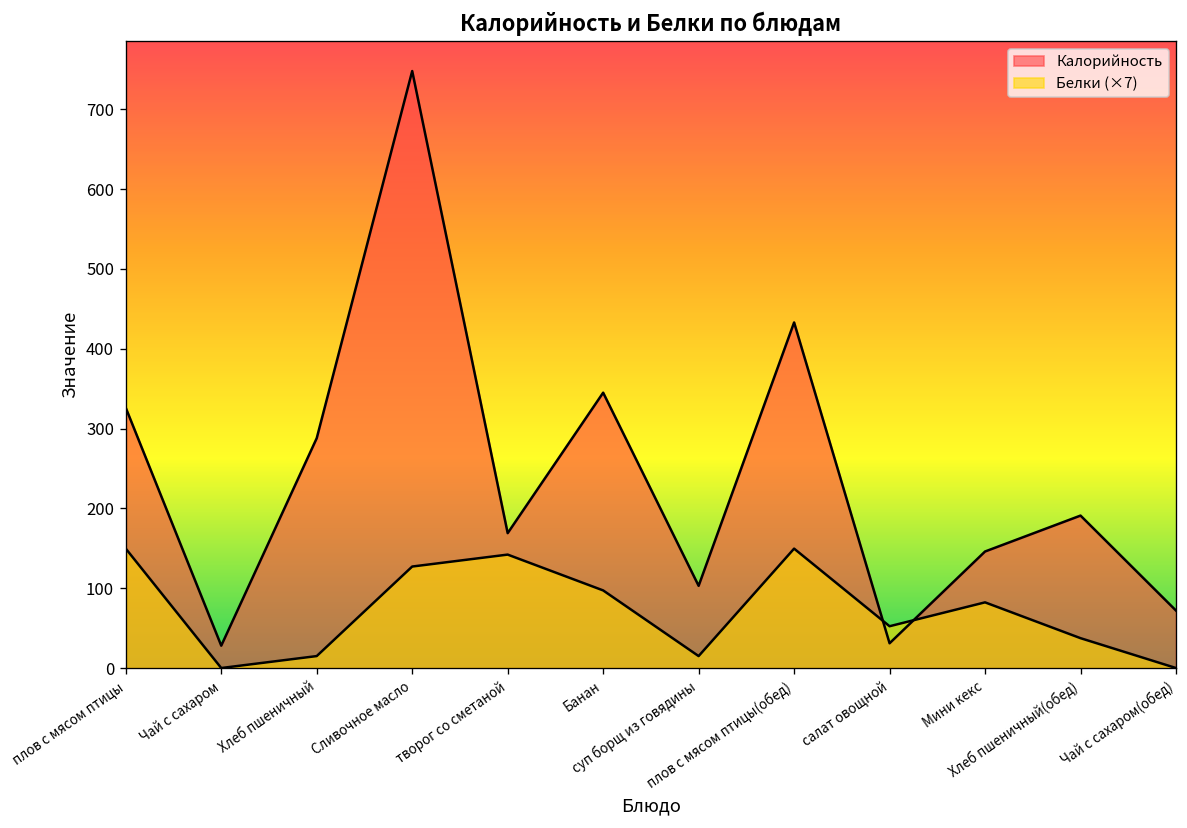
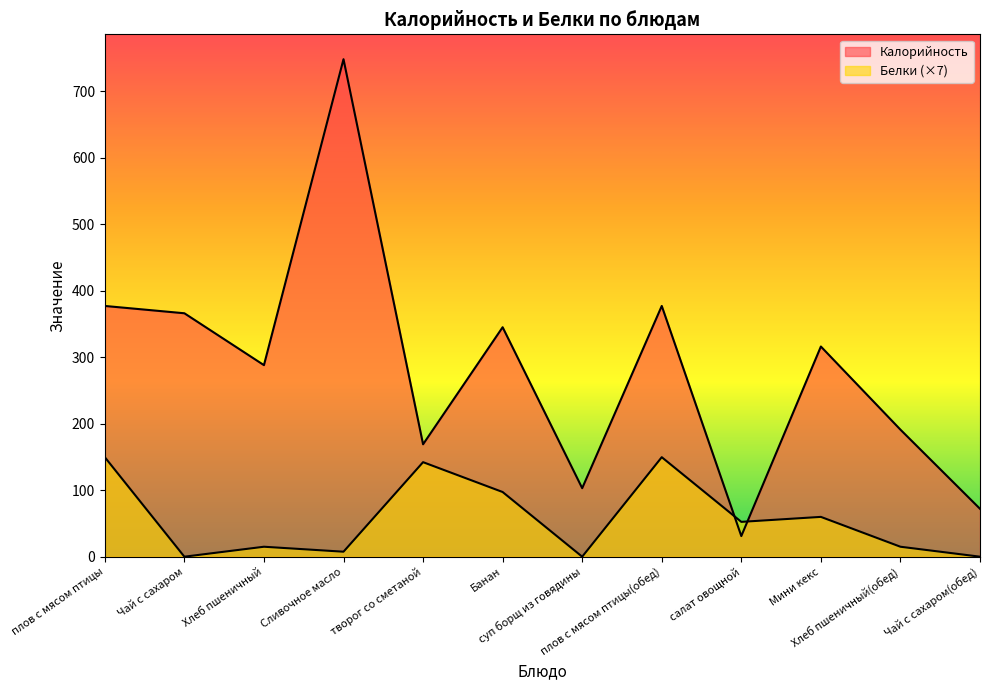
  {
    "Калорийность": {
-     "плов с мясом птицы": 330,
-     "Чай с сахаром": 30,
+     "плов с мясом птицы": 380,
+     "Чай с сахаром": 370,
      "Хлеб пшеничный": 290,
      "Сливочное масло": 750,
      "творог со сметаной": 170,
      "Банан": 350,
      "суп борщ из говядины": 100,
-     "плов с мясом птицы(обед)": 430,
+     "плов с мясом птицы(обед)": 380,
      "салат овощной": 30,
-     "Мини кекс": 150,
+     "Мини кекс": 320,
      "Хлеб пшеничный(обед)": 190,
      "Чай с сахаром(обед)": 70
    },
    "Белки (×7)": {
      "плов с мясом птицы": 150,
      "Чай с сахаром": 0,
      "Хлеб пшеничный": 10,
-     "Сливочное масло": 130,
+     "Сливочное масло": 10,
      "творог со сметаной": 140,
      "Банан": 100,
-     "суп борщ из говядины": 10,
+     "суп борщ из говядины": 0,
      "плов с мясом птицы(обед)": 150,
      "салат овощной": 50,
-     "Мини кекс": 80,
-     "Хлеб пшеничный(обед)": 40,
+     "Мини кекс": 60,
+     "Хлеб пшеничный(обед)": 10,
      "Чай с сахаром(обед)": 0
    }
  }
